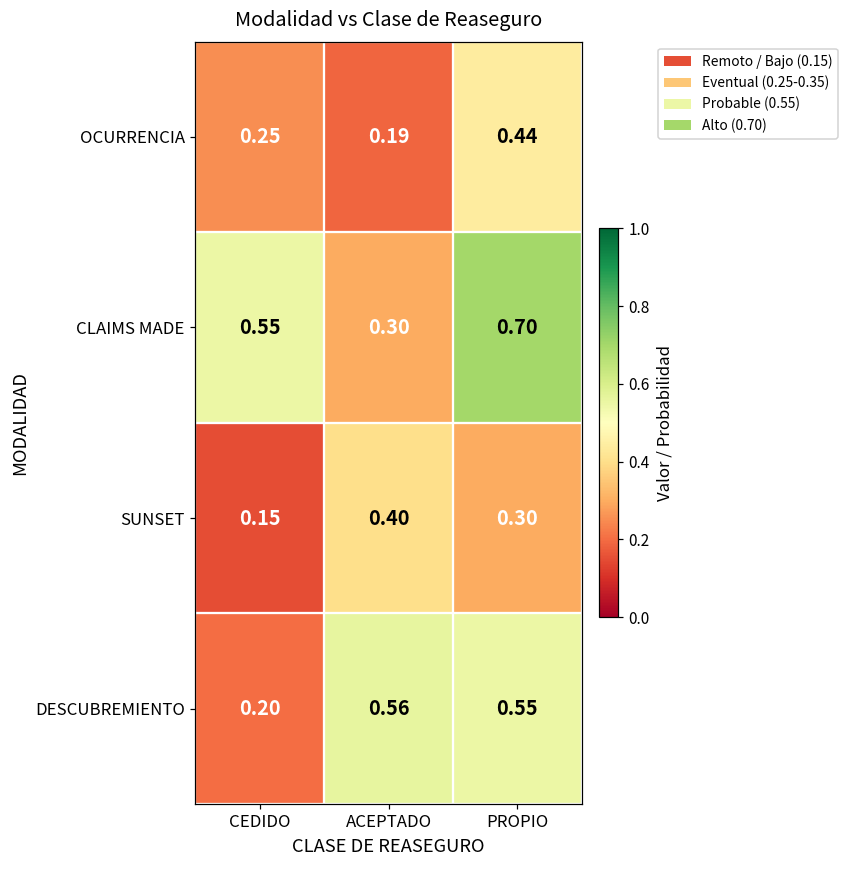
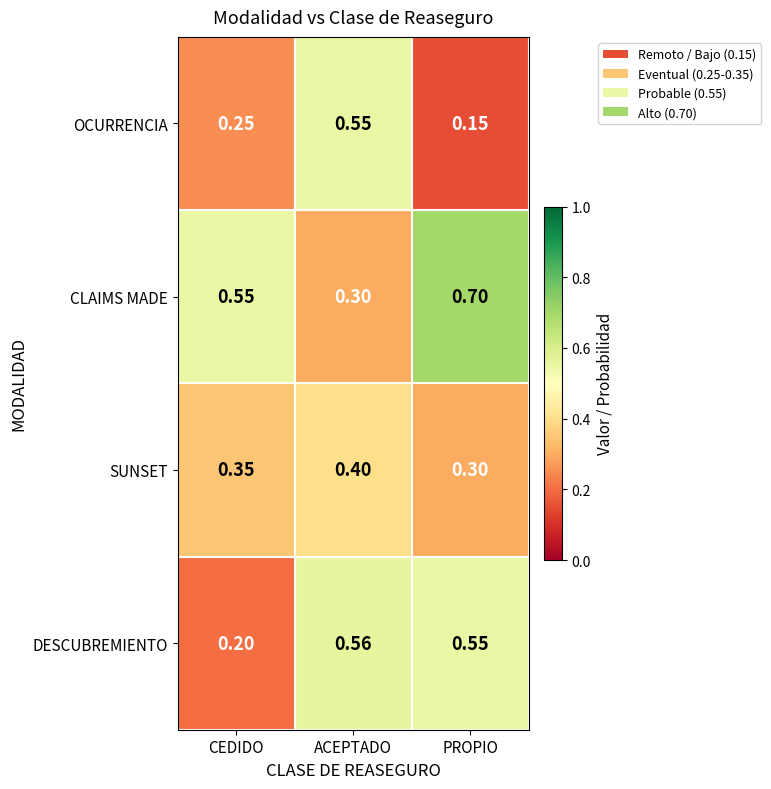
  {
    "OCURRENCIA": {
      "CEDIDO": 0.25,
-     "ACEPTADO": 0.19,
-     "PROPIO": 0.44
+     "ACEPTADO": 0.55,
+     "PROPIO": 0.15
    },
    "CLAIMS MADE": {
      "CEDIDO": 0.55,
      "ACEPTADO": 0.30,
      "PROPIO": 0.70
    },
    "SUNSET": {
-     "CEDIDO": 0.15,
+     "CEDIDO": 0.35,
      "ACEPTADO": 0.40,
      "PROPIO": 0.30
    },
    "DESCUBREMIENTO": {
      "CEDIDO": 0.20,
      "ACEPTADO": 0.56,
      "PROPIO": 0.55
    }
  }
